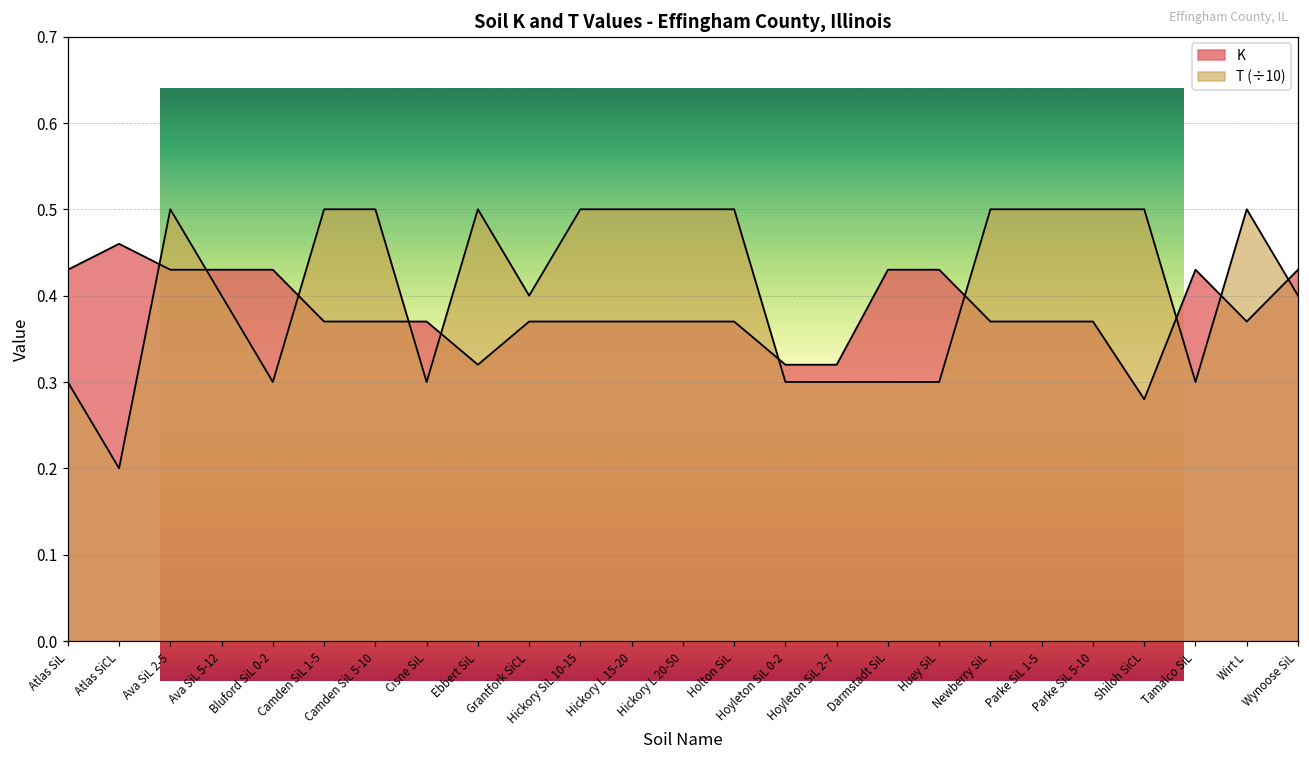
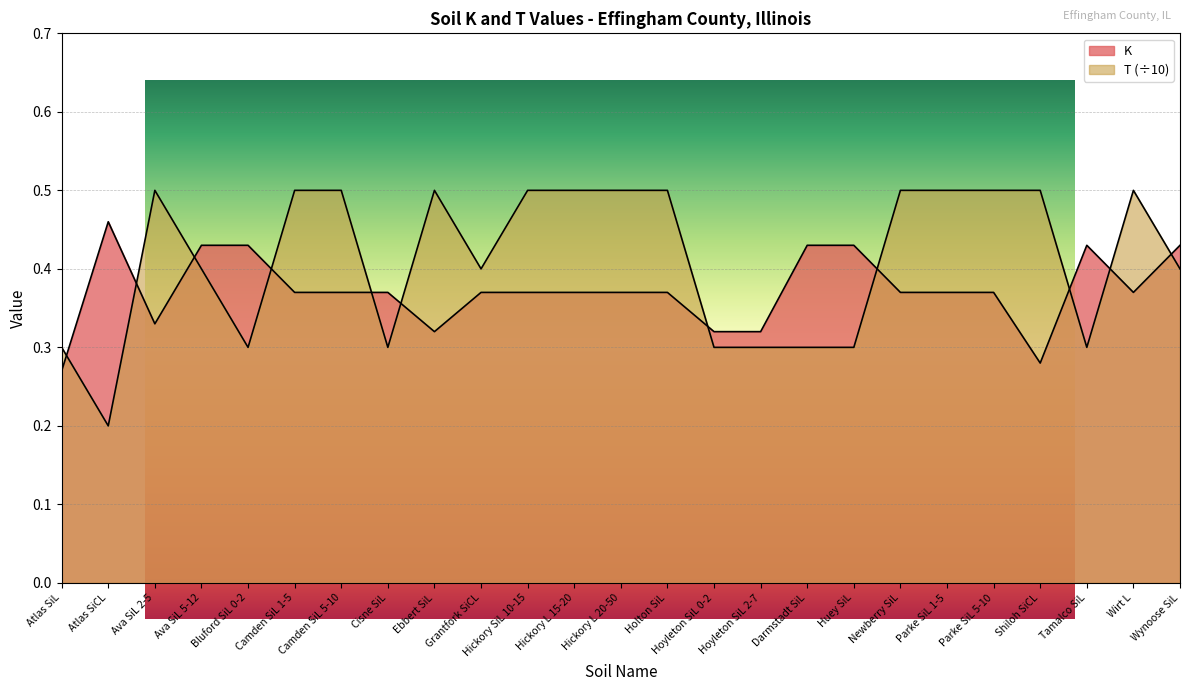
  {
    "Soil K and T Values - Effingham County, Illinois": {
      "K": {
-       "Atlas SiL": 0.43,
+       "Atlas SiL": 0.27,
        "Atlas SiCL": 0.46,
-       "Ava SiL 2-5": 0.43,
+       "Ava SiL 2-5": 0.33,
        "Wirt L": 0.37,
        "Wynoose SiL": 0.43
      },
      "T (÷10)": {
        "Atlas SiL": 0.30,
        "Atlas SiCL": 0.20,
        "Ava SiL 2-5": 0.50,
        "Wirt L": 0.50,
        "Wynoose SiL": 0.40
      }
    }
  }
